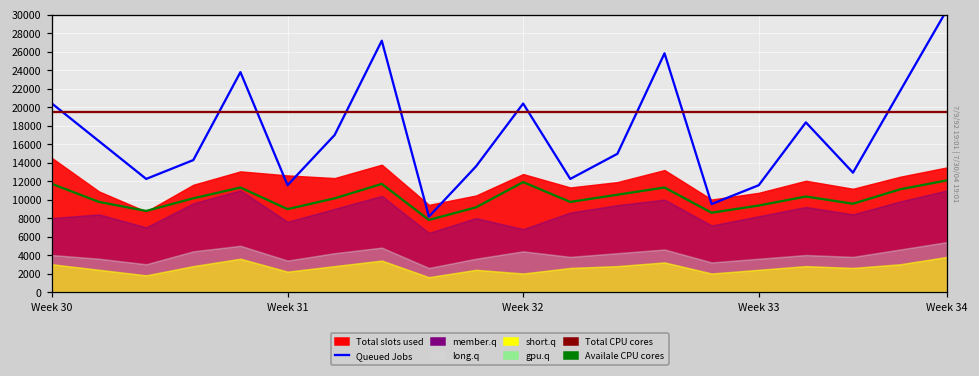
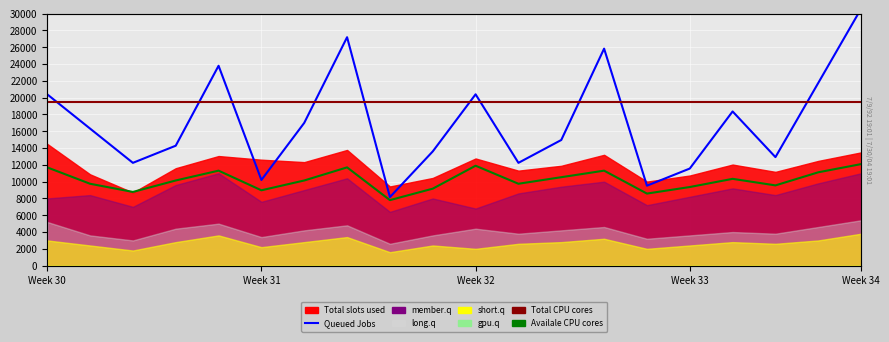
  {
    "Queued Jobs": {
      "Week 30": 20000,
-     "Week 31": 12000,
+     "Week 31": 10000,
      "Week 32": 20000,
      "Week 33": 12000
    },
    "Total slots used": {
      "Week 30": 15000,
      "Week 31": 13000,
      "Week 32": 13000,
      "Week 33": 11000,
      "Week 34": 13000
    },
    "Total CPU cores": {
      "Week 30": 20000,
      "Week 31": 20000,
      "Week 32": 20000,
      "Week 33": 20000,
      "Week 34": 20000
    },
    "member.q": {
      "Week 30": 8000,
      "Week 31": 8000,
      "Week 32": 7000,
      "Week 33": 8000,
      "Week 34": 11000
    },
    "long.q": {
-     "Week 30": 4000,
+     "Week 30": 5000,
      "Week 31": 3000,
      "Week 32": 4000,
      "Week 33": 4000,
      "Week 34": 5000
    },
    "Availale CPU cores": {
      "Week 30": 12000,
      "Week 31": 9000,
      "Week 32": 12000,
      "Week 33": 9000,
      "Week 34": 12000
    },
    "short.q": {
      "Week 30": 3000,
      "Week 31": 2000,
      "Week 32": 2000,
      "Week 33": 2000,
      "Week 34": 4000
    }
  }
